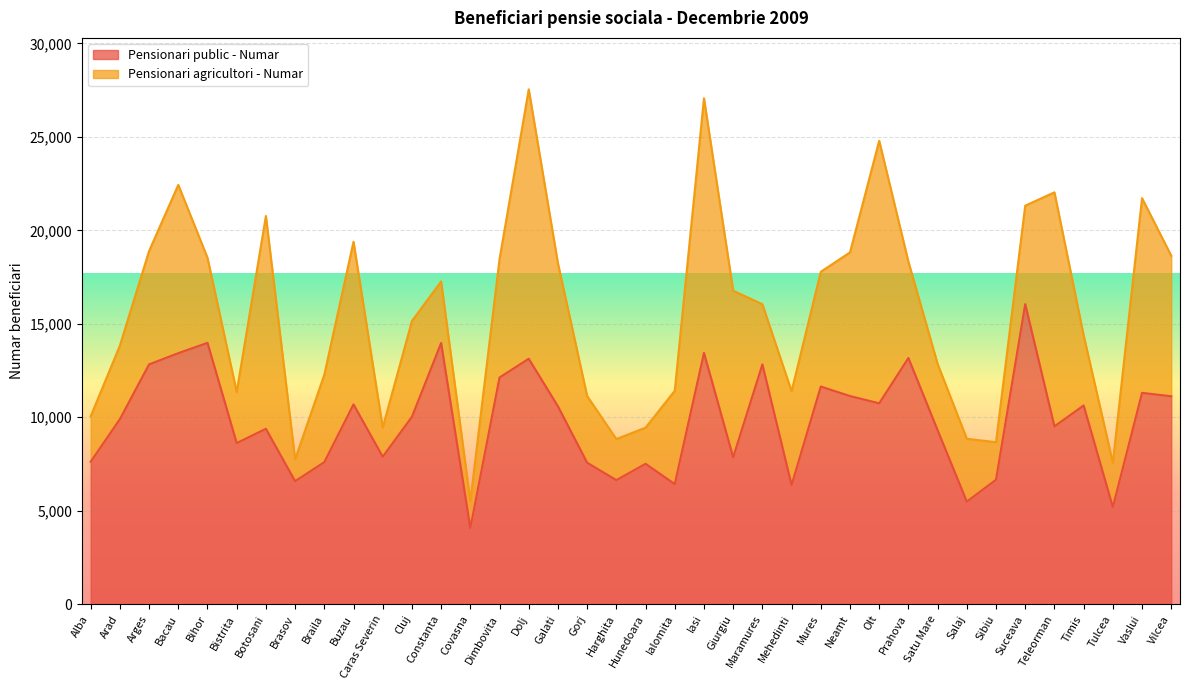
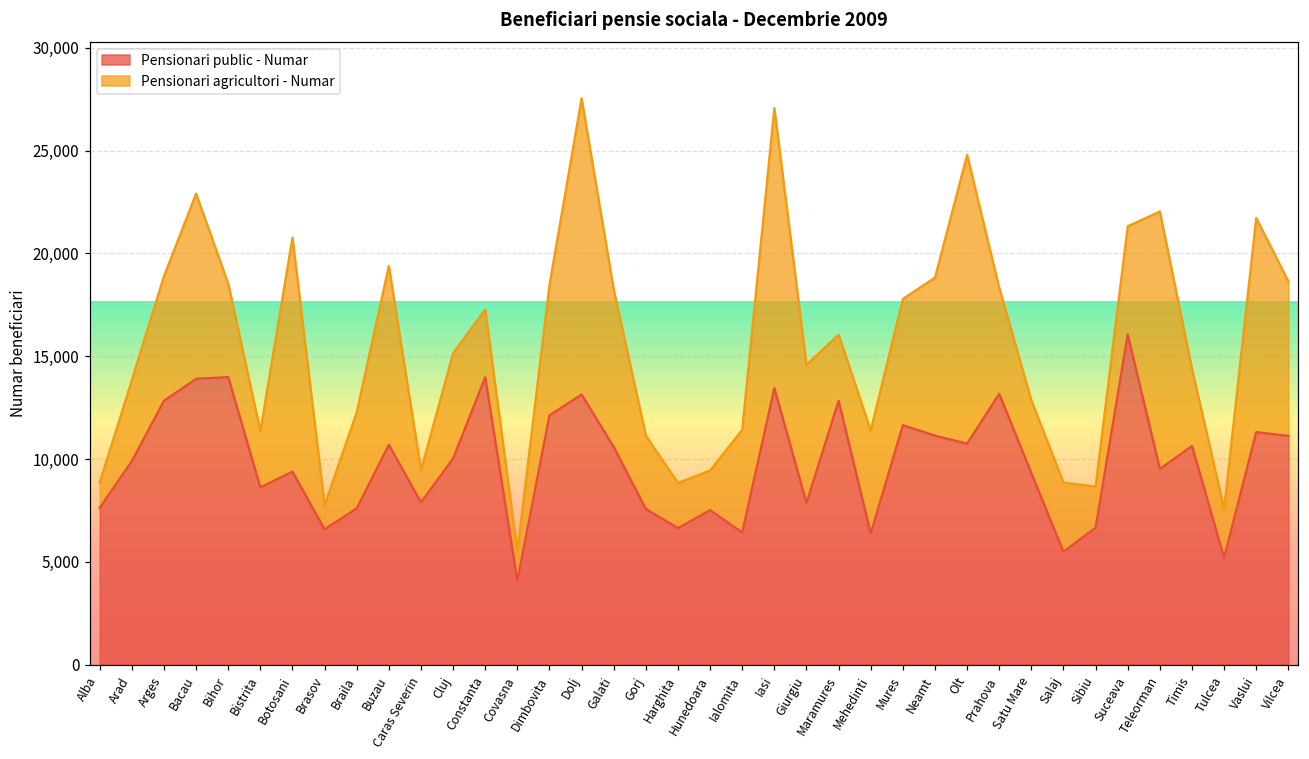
  {
    "Pensionari public - Numar": {
      "Alba": "7,600",
      "Arad": "9,900",
      "Arges": "12,800",
-     "Bacau": "13,400",
+     "Bacau": "13,900",
      "Bihor": "14,000",
      "Bistrita": "8,600",
      "Botosani": "9,400",
      "Brasov": "6,600",
      "Braila": "7,600",
      "Buzau": "10,700",
      "Caras Severin": "7,900",
      "Cluj": "10,000",
      "Constanta": "14,000",
      "Covasna": "4,100",
      "Dimbovita": "12,100",
      "Dolj": "13,100",
      "Galati": "10,600",
      "Gorj": "7,600",
      "Harghita": "6,600",
      "Hunedoara": "7,500",
      "Ialomita": "6,400",
      "Iasi": "13,400",
      "Giurgiu": "7,900",
      "Maramures": "12,800",
      "Mehedinti": "6,400",
      "Mures": "11,600",
      "Neamt": "11,100",
      "Olt": "10,700",
      "Prahova": "13,200",
      "Satu Mare": "9,300",
      "Salaj": "5,500",
      "Sibiu": "6,700",
      "Suceava": "16,100",
      "Teleorman": "9,500",
      "Timis": "10,600",
      "Tulcea": "5,200",
      "Vaslui": "11,300",
      "Vilcea": "11,100"
    },
    "Pensionari agricultori - Numar": {
-     "Alba": "2,400",
+     "Alba": "1,200",
      "Arad": "3,900",
      "Arges": "6,100",
      "Bacau": "9,000",
      "Bihor": "4,600",
      "Bistrita": "2,700",
      "Botosani": "11,400",
      "Brasov": "1,200",
      "Braila": "4,700",
      "Buzau": "8,700",
      "Caras Severin": "1,600",
      "Cluj": "5,100",
      "Constanta": "3,300",
      "Covasna": "1,400",
      "Dimbovita": "6,300",
      "Dolj": "14,400",
      "Galati": "7,700",
      "Gorj": "3,600",
      "Harghita": "2,200",
      "Hunedoara": "1,900",
      "Ialomita": "5,000",
      "Iasi": "13,600",
-     "Giurgiu": "8,900",
+     "Giurgiu": "6,700",
      "Maramures": "3,200",
      "Mehedinti": "5,000",
      "Mures": "6,100",
      "Neamt": "7,700",
      "Olt": "14,000",
      "Prahova": "5,200",
      "Satu Mare": "3,500",
      "Salaj": "3,400",
      "Sibiu": "2,000",
      "Suceava": "5,300",
      "Teleorman": "12,500",
      "Timis": "3,800",
      "Tulcea": "2,400",
      "Vaslui": "10,400",
      "Vilcea": "7,500"
    }
  }
